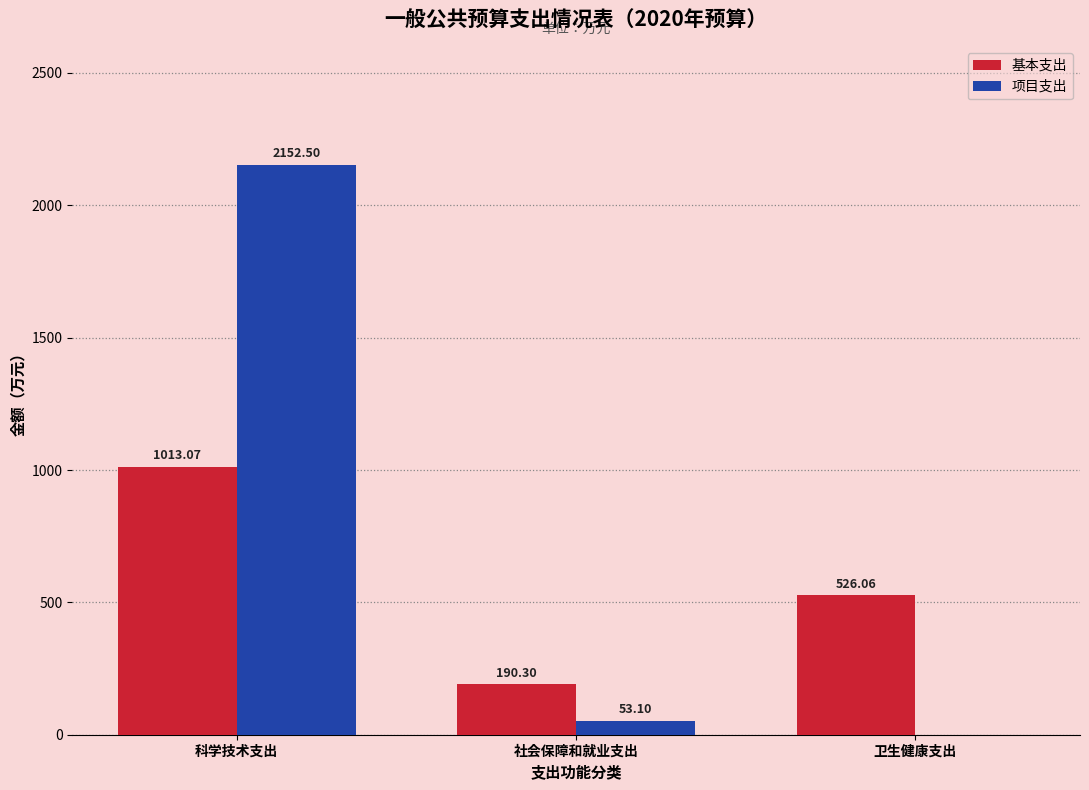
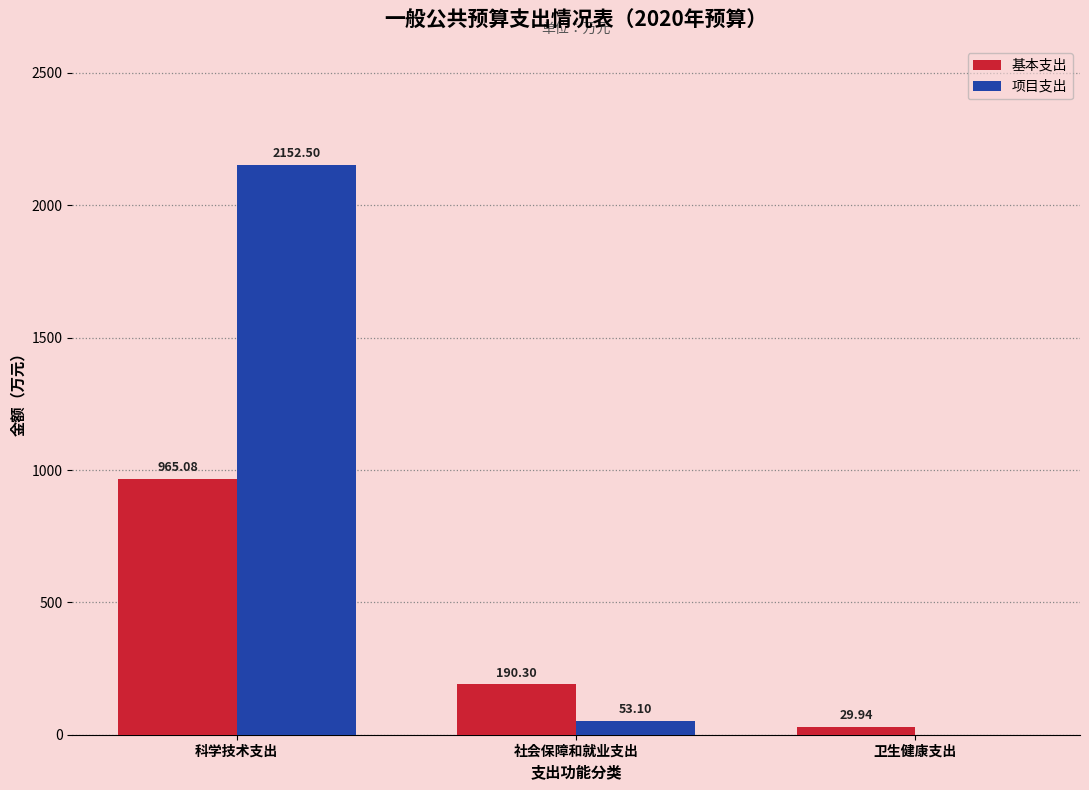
  {
    "基本支出": {
-     "科学技术支出": 1013.07,
+     "科学技术支出": 965.08,
      "社会保障和就业支出": 190.30,
-     "卫生健康支出": 526.06
+     "卫生健康支出": 29.94
    },
    "项目支出": {
      "科学技术支出": 2152.50,
      "社会保障和就业支出": 53.10
    }
  }
